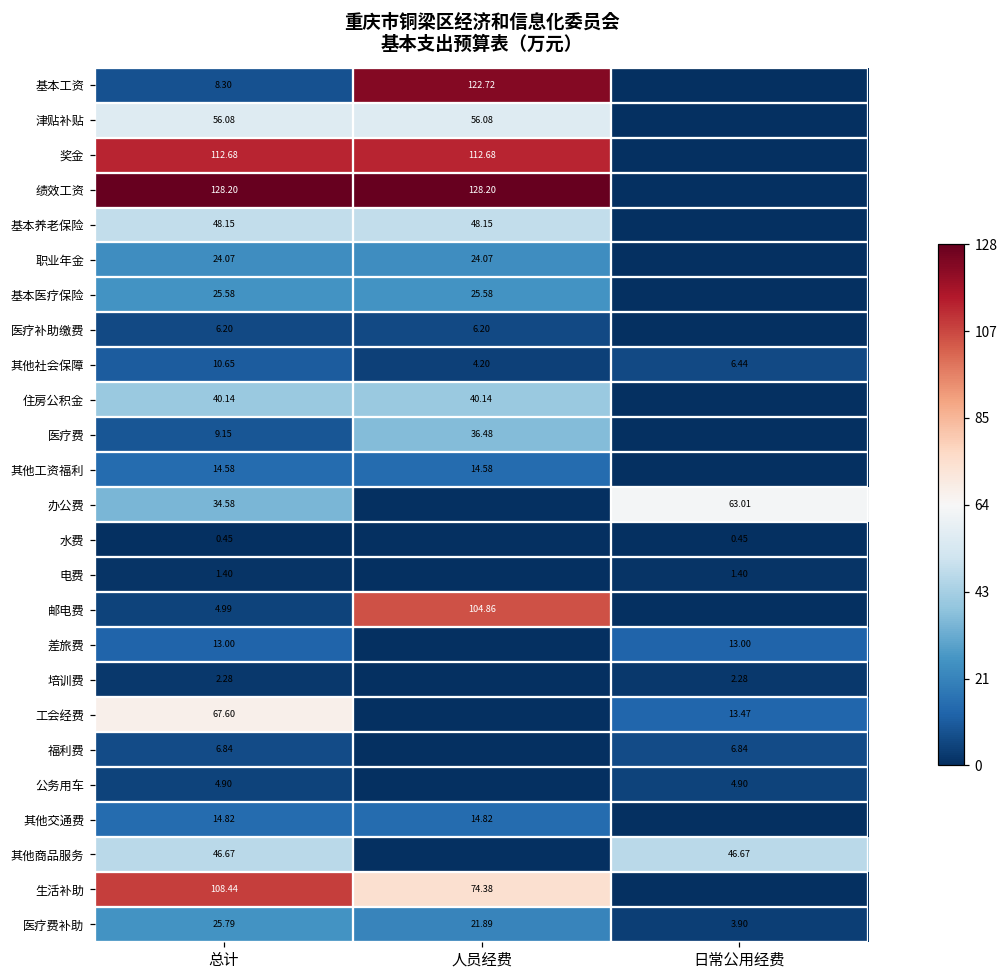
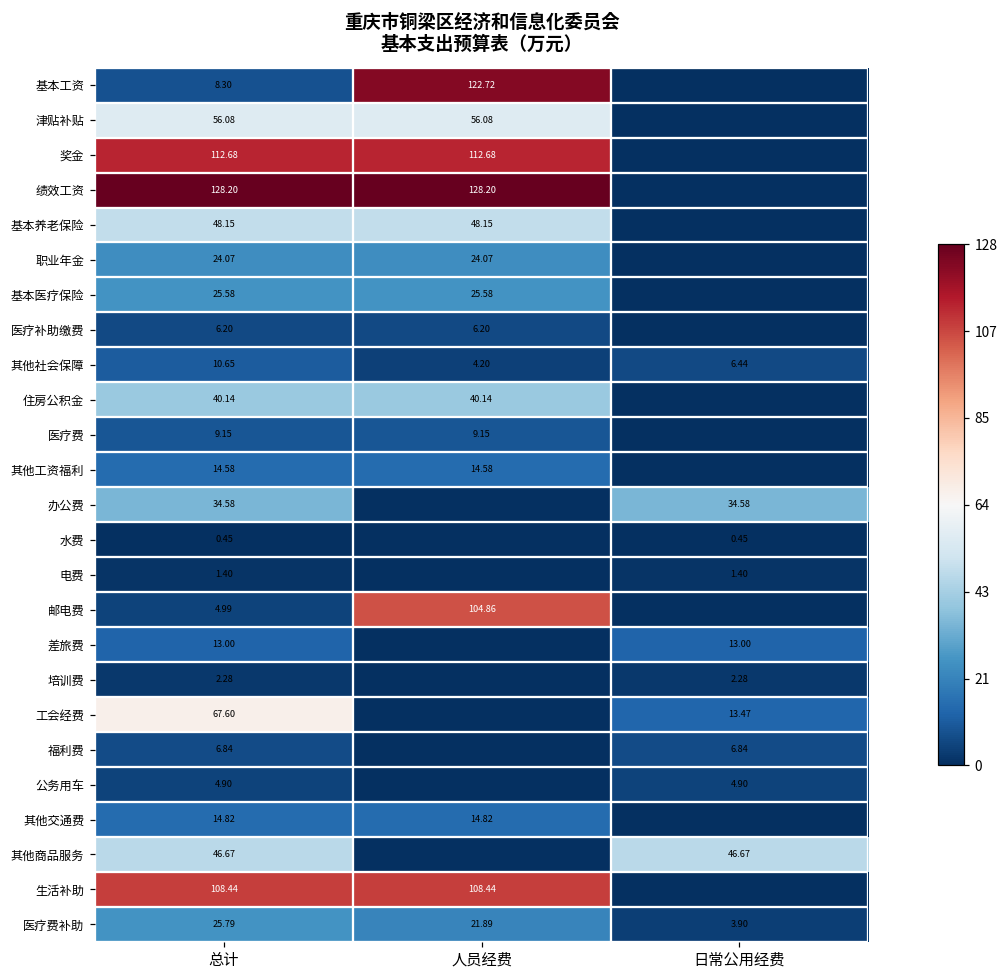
  {
    "基本工资": {
      "总计": 8.30,
      "人员经费": 122.72
    },
    "津贴补贴": {
      "总计": 56.08,
      "人员经费": 56.08
    },
    "奖金": {
      "总计": 112.68,
      "人员经费": 112.68
    },
    "绩效工资": {
      "总计": 128.20,
      "人员经费": 128.20
    },
    "基本养老保险": {
      "总计": 48.15,
      "人员经费": 48.15
    },
    "职业年金": {
      "总计": 24.07,
      "人员经费": 24.07
    },
    "基本医疗保险": {
      "总计": 25.58,
      "人员经费": 25.58
    },
    "医疗补助缴费": {
      "总计": 6.20,
      "人员经费": 6.20
    },
    "其他社会保障": {
      "总计": 10.65,
      "人员经费": 4.20,
      "日常公用经费": 6.44
    },
    "住房公积金": {
      "总计": 40.14,
      "人员经费": 40.14
    },
    "医疗费": {
      "总计": 9.15,
-     "人员经费": 36.48
+     "人员经费": 9.15
    },
    "其他工资福利": {
      "总计": 14.58,
      "人员经费": 14.58
    },
    "办公费": {
      "总计": 34.58,
-     "日常公用经费": 63.01
+     "日常公用经费": 34.58
    },
    "水费": {
      "总计": 0.45,
      "日常公用经费": 0.45
    },
    "电费": {
      "总计": 1.40,
      "日常公用经费": 1.40
    },
    "邮电费": {
      "总计": 4.99,
      "人员经费": 104.86
    },
    "差旅费": {
      "总计": 13.00,
      "日常公用经费": 13.00
    },
    "培训费": {
      "总计": 2.28,
      "日常公用经费": 2.28
    },
    "工会经费": {
      "总计": 67.60,
      "日常公用经费": 13.47
    },
    "福利费": {
      "总计": 6.84,
      "日常公用经费": 6.84
    },
    "公务用车": {
      "总计": 4.90,
      "日常公用经费": 4.90
    },
    "其他交通费": {
      "总计": 14.82,
      "人员经费": 14.82
    },
    "其他商品服务": {
      "总计": 46.67,
      "日常公用经费": 46.67
    },
    "生活补助": {
      "总计": 108.44,
-     "人员经费": 74.38
+     "人员经费": 108.44
    },
    "医疗费补助": {
      "总计": 25.79,
      "人员经费": 21.89,
      "日常公用经费": 3.90
    }
  }
